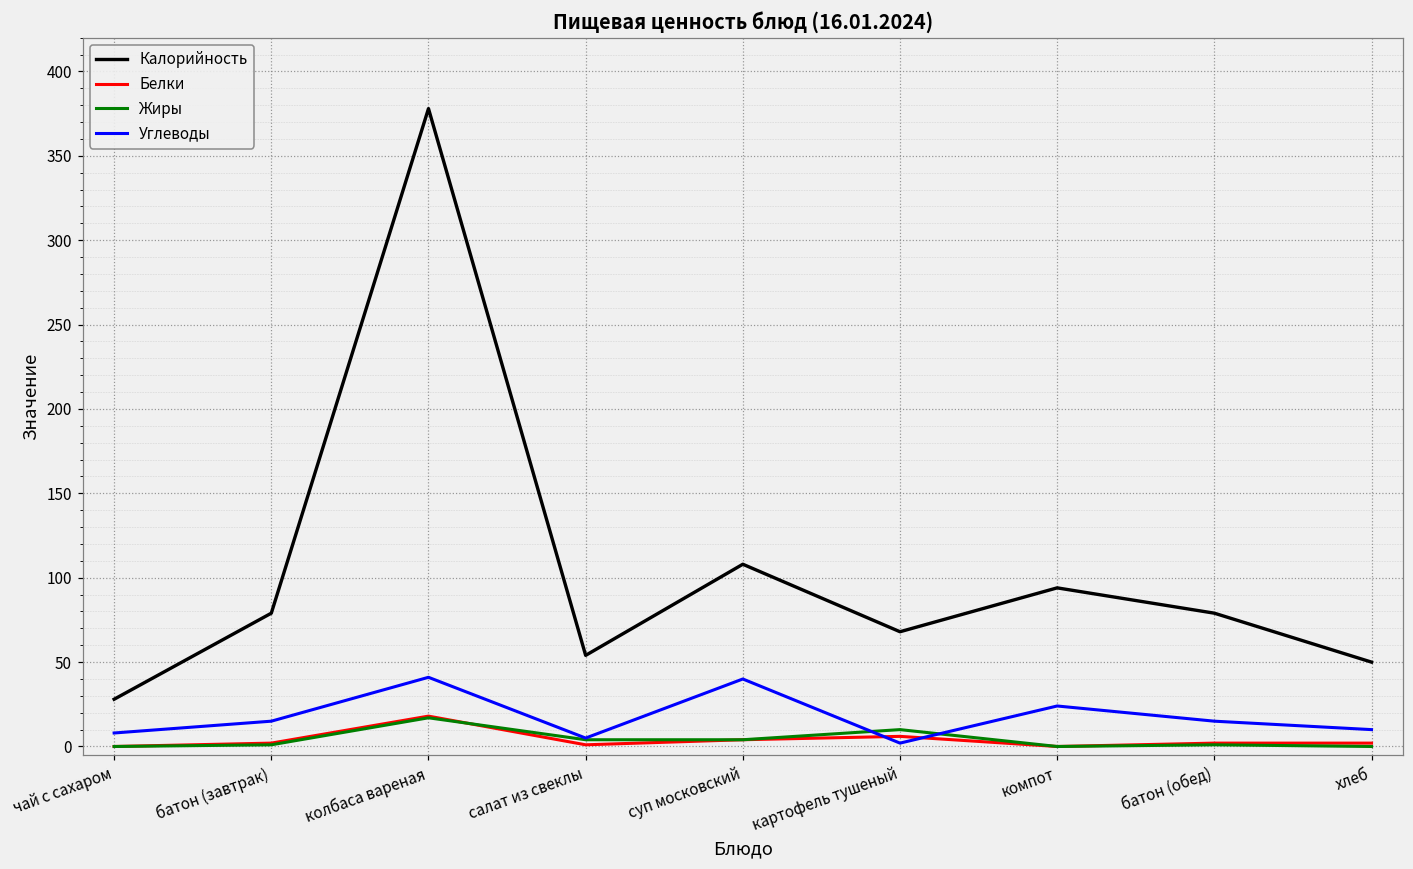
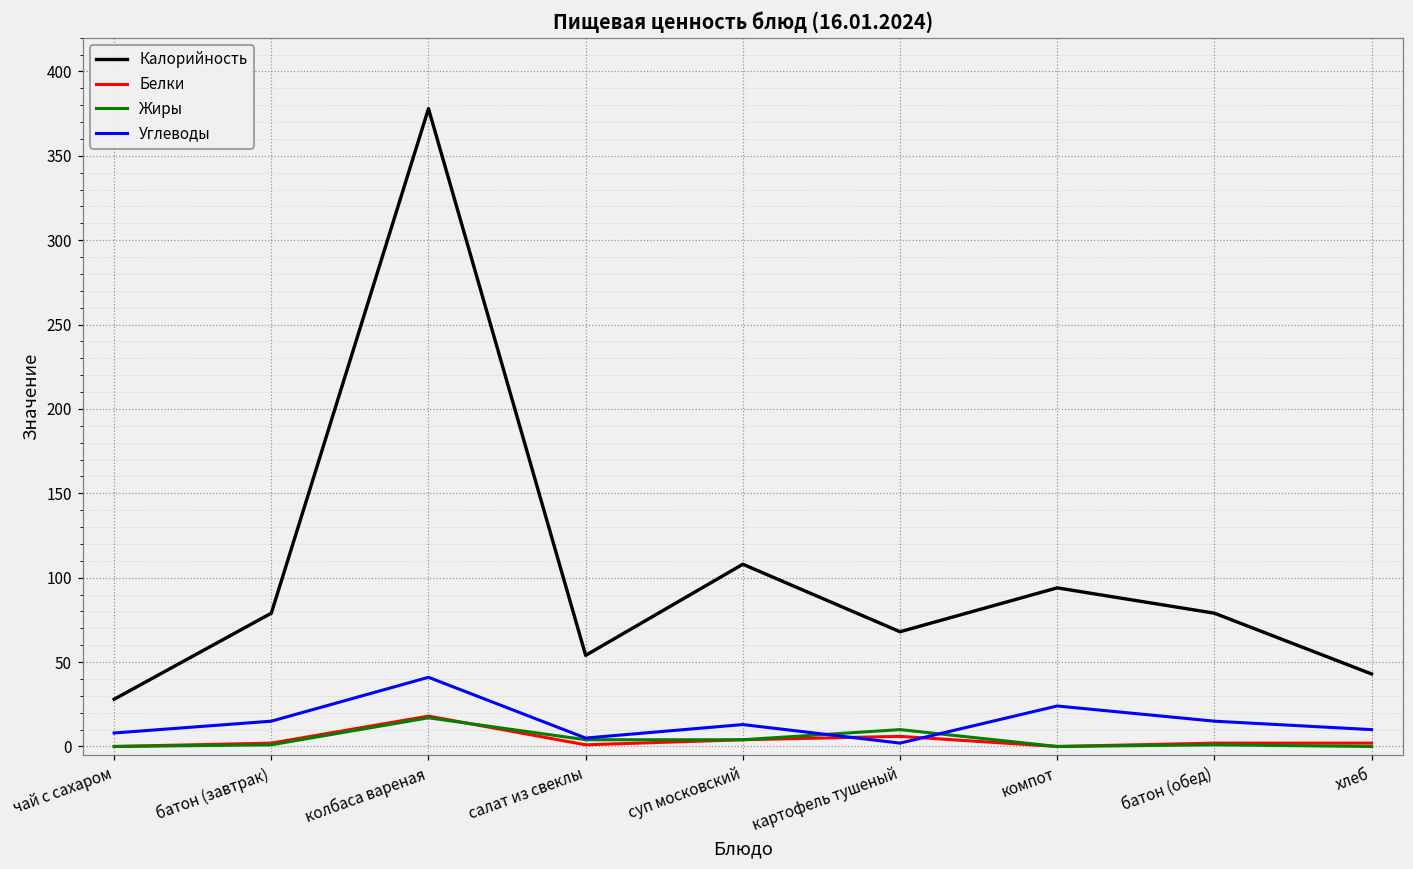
  {
    "Калорийность": {
      "чай с сахаром": 28,
      "батон (завтрак)": 79,
      "колбаса вареная": 378,
      "салат из свеклы": 54,
      "суп московский": 108,
      "картофель тушеный": 68,
      "компот": 94,
      "батон (обед)": 79,
-     "хлеб": 50
+     "хлеб": 43
    },
    "Белки": {
      "салат из свеклы": 1,
      "картофель тушеный": 6,
      "хлеб": 2
    },
    "Жиры": {
      "картофель тушеный": 10,
      "хлеб": 0
    },
    "Углеводы": {
      "чай с сахаром": 8,
      "батон (завтрак)": 15,
      "колбаса вареная": 41,
-     "суп московский": 40,
+     "суп московский": 13,
      "картофель тушеный": 2,
      "компот": 24,
      "батон (обед)": 15,
      "хлеб": 10
    }
  }
